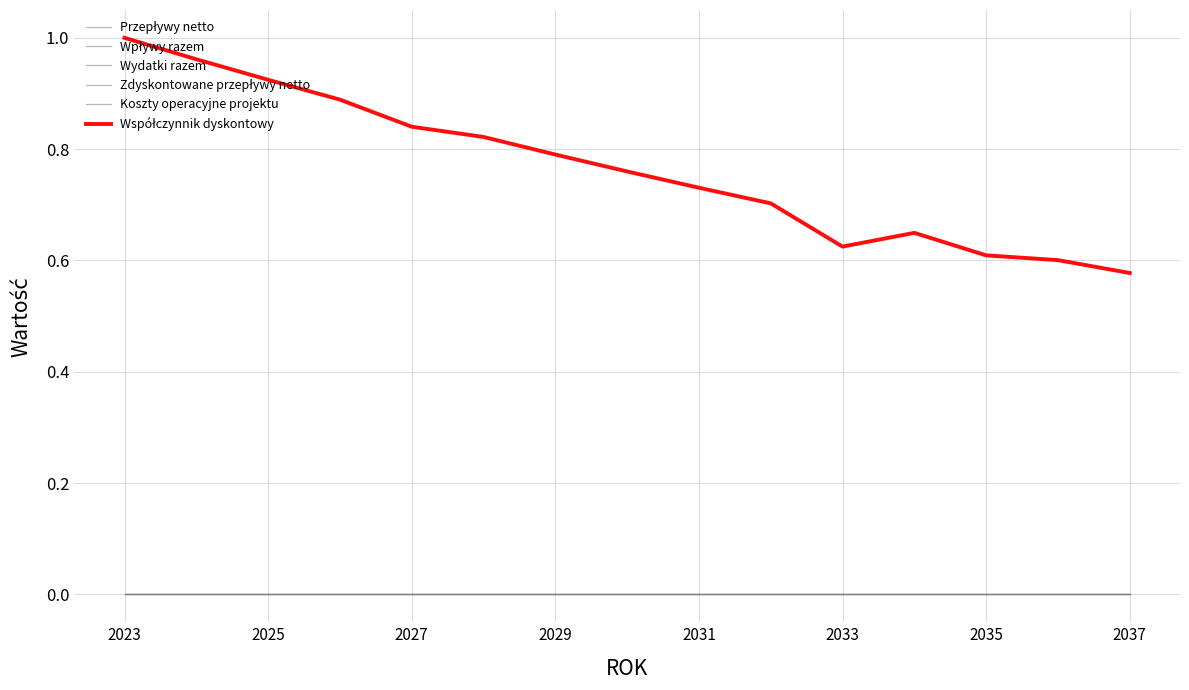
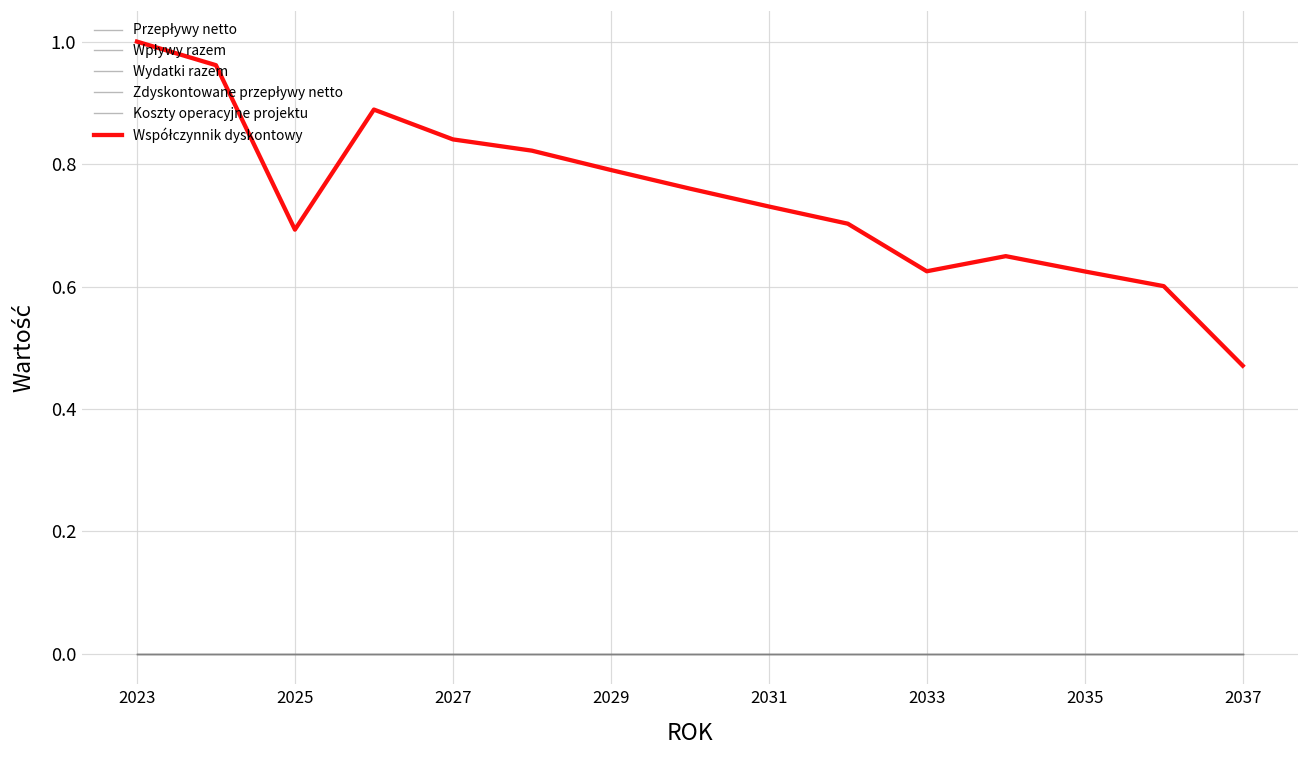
  {
    "Koszty operacyjne projektu": {
      "2023": 0.00,
      "2025": 0.00,
      "2027": 0.00,
      "2029": 0.00,
      "2031": 0.00,
      "2033": 0.00,
      "2035": 0.00,
      "2037": 0.00
    },
    "Współczynnik dyskontowy": {
      "2023": 1.00,
-     "2025": 0.92,
+     "2025": 0.69,
      "2027": 0.84,
      "2029": 0.79,
      "2031": 0.73,
      "2033": 0.62,
-     "2035": 0.61,
-     "2037": 0.58
+     "2035": 0.62,
+     "2037": 0.47
    }
  }
